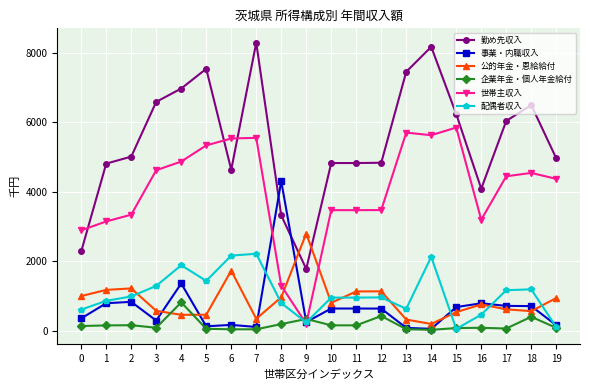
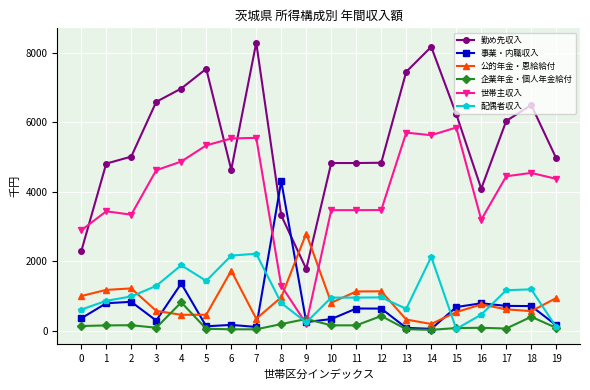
  {
    "勤め先収入": {
      "0": 2300,
      "1": 4800,
      "2": 5000,
      "3": 6600,
      "4": 7000,
      "5": 7500,
      "6": 4600,
      "7": 8300,
      "8": 3300,
      "9": 1800,
      "10": 4800,
      "11": 4800,
      "12": 4800,
      "13": 7500,
      "14": 8200,
      "15": 6200,
      "16": 4100,
      "17": 6000,
      "19": 5000
    },
    "事業・内職収入": {
      "0": 400,
      "2": 800,
      "3": 300,
      "4": 1400,
      "6": 200,
      "8": 4300,
-     "10": 600,
+     "10": 300,
      "11": 600,
      "12": 600,
      "15": 700,
      "17": 700,
      "18": 700
    },
    "公的年金・恩給給付": {
      "0": 1000,
      "1": 1200,
      "2": 1200,
      "3": 600,
      "4": 500,
      "5": 500,
      "6": 1700,
      "7": 300,
      "8": 1000,
      "9": 2800,
      "10": 800,
      "11": 1100,
      "12": 1100,
      "13": 300,
      "14": 200,
      "15": 500,
      "17": 600,
      "18": 600,
      "19": 900
    },
    "企業年金・個人年金給付": {
      "0": 100,
      "1": 100,
      "2": 200,
      "3": 100,
      "4": 800,
      "6": 0,
      "8": 200,
      "9": 300,
      "10": 200,
      "11": 200,
      "12": 400,
      "16": 100,
      "17": 100,
      "18": 400
    },
    "世帯主収入": {
      "0": 2900,
-     "1": 3100,
+     "1": 3400,
      "2": 3300,
      "3": 4600,
      "4": 4900,
      "5": 5300,
      "6": 5500,
      "7": 5600,
      "8": 1300,
      "10": 3500,
      "11": 3500,
      "12": 3500,
      "13": 5700,
      "14": 5600,
      "15": 5900,
      "16": 3200,
      "17": 4400,
      "18": 4500,
      "19": 4400
    },
    "配偶者収入": {
      "0": 600,
      "2": 1000,
      "3": 1300,
      "4": 1900,
      "5": 1400,
      "6": 2200,
      "7": 2200,
      "8": 800,
      "10": 1000,
      "11": 1000,
      "12": 1000,
      "13": 600,
      "14": 2100,
      "16": 500,
      "17": 1200,
      "18": 1200
    }
  }
